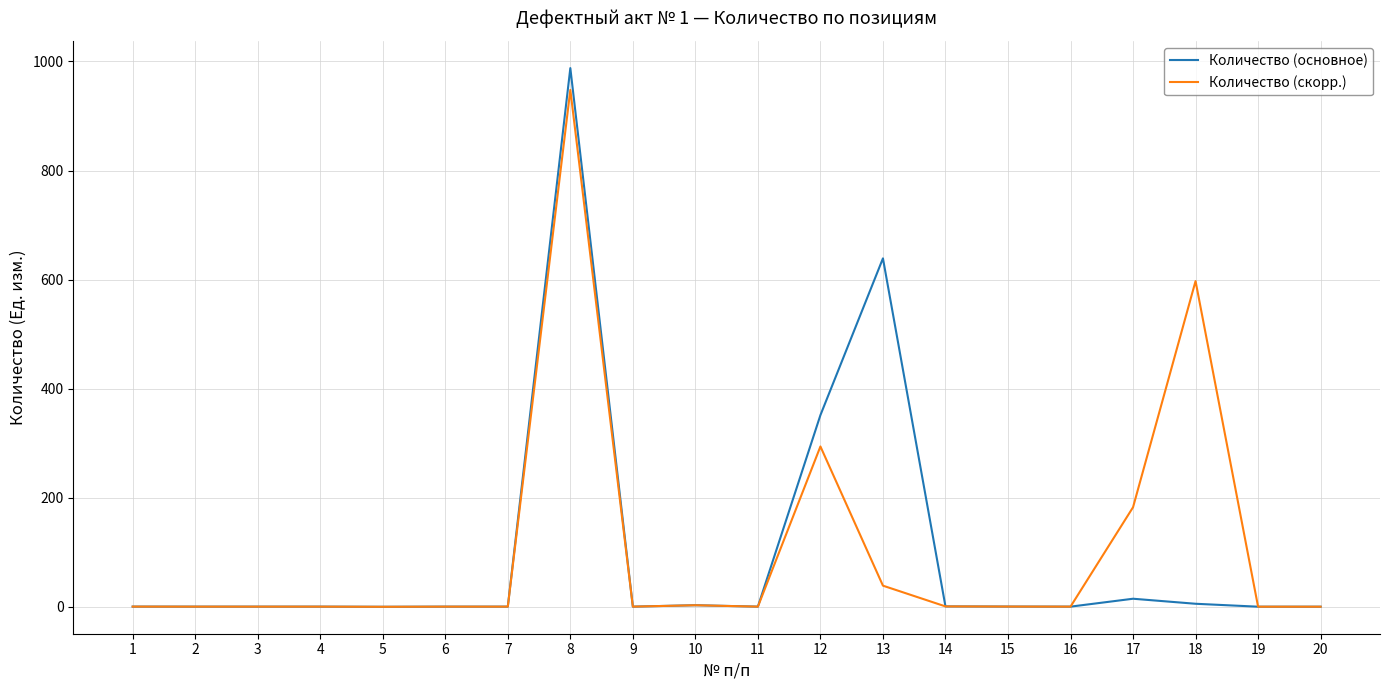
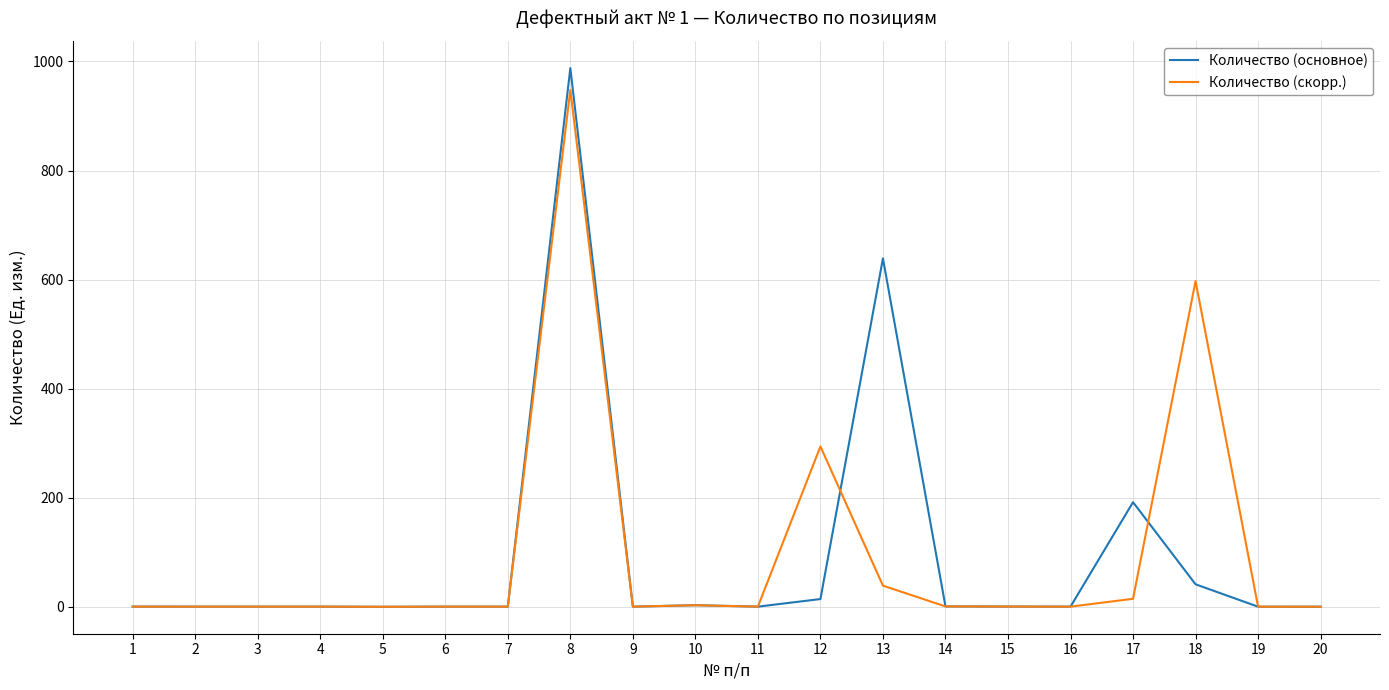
  {
    "Количество (основное)": {
      "8": 990,
-     "12": 350,
+     "12": 10,
      "13": 640,
-     "17": 10,
-     "18": 10
+     "17": 190,
+     "18": 40
    },
    "Количество (скорр.)": {
      "8": 950,
      "12": 290,
      "13": 40,
-     "17": 180,
+     "17": 10,
      "18": 600
    }
  }
